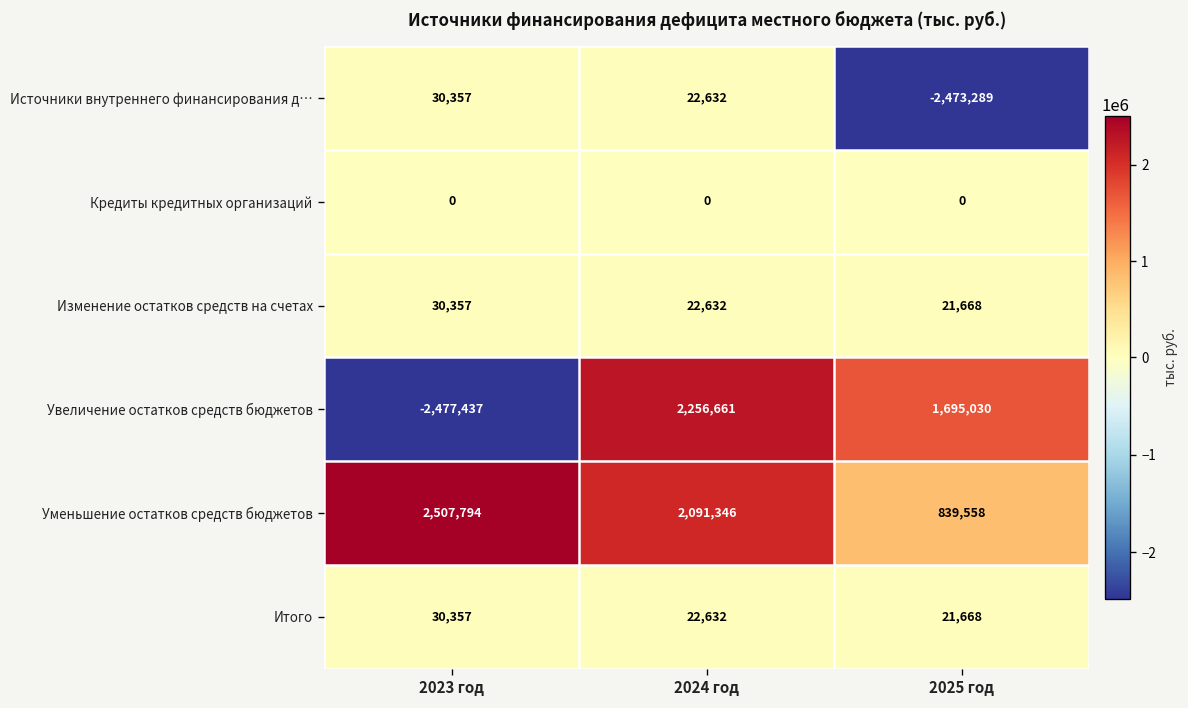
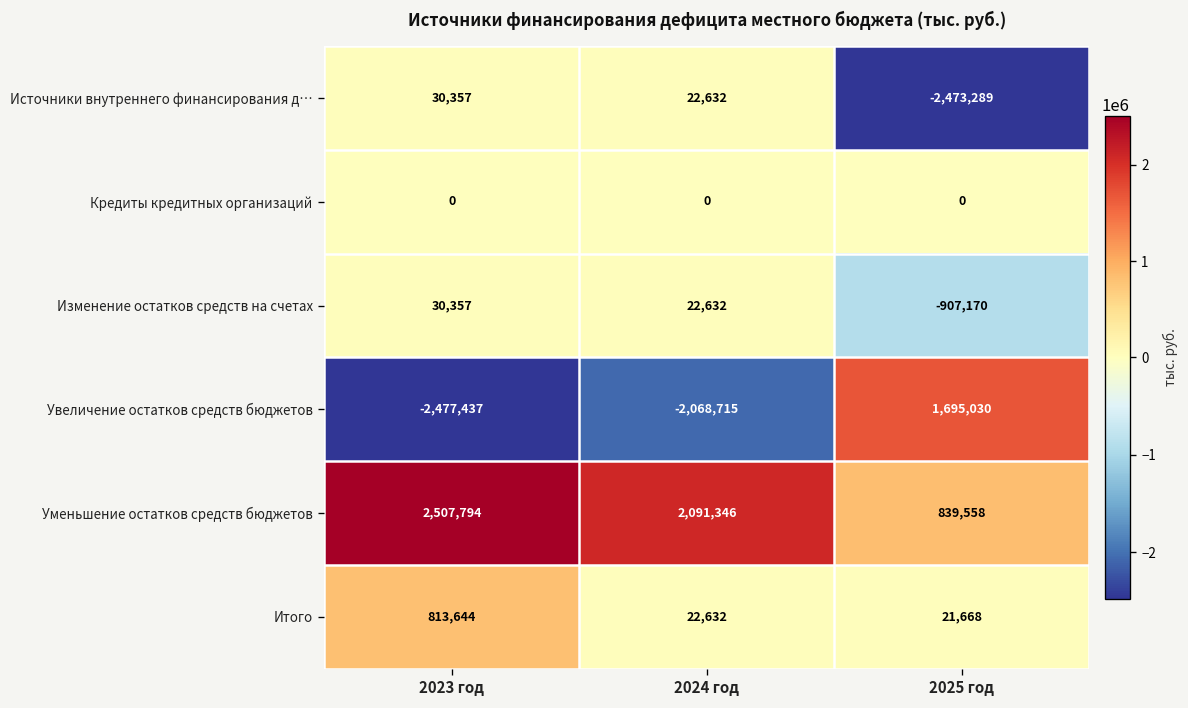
  {
    "Источники внутреннего финансирования д…": {
      "2023 год": "30,357",
      "2024 год": "22,632",
      "2025 год": "-2,473,289"
    },
    "Кредиты кредитных организаций": {
      "2023 год": "0",
      "2024 год": "0",
      "2025 год": "0"
    },
    "Изменение остатков средств на счетах": {
      "2023 год": "30,357",
      "2024 год": "22,632",
-     "2025 год": "21,668"
+     "2025 год": "-907,170"
    },
    "Увеличение остатков средств бюджетов": {
      "2023 год": "-2,477,437",
-     "2024 год": "2,256,661",
+     "2024 год": "-2,068,715",
      "2025 год": "1,695,030"
    },
    "Уменьшение остатков средств бюджетов": {
      "2023 год": "2,507,794",
      "2024 год": "2,091,346",
      "2025 год": "839,558"
    },
    "Итого": {
-     "2023 год": "30,357",
+     "2023 год": "813,644",
      "2024 год": "22,632",
      "2025 год": "21,668"
    }
  }
